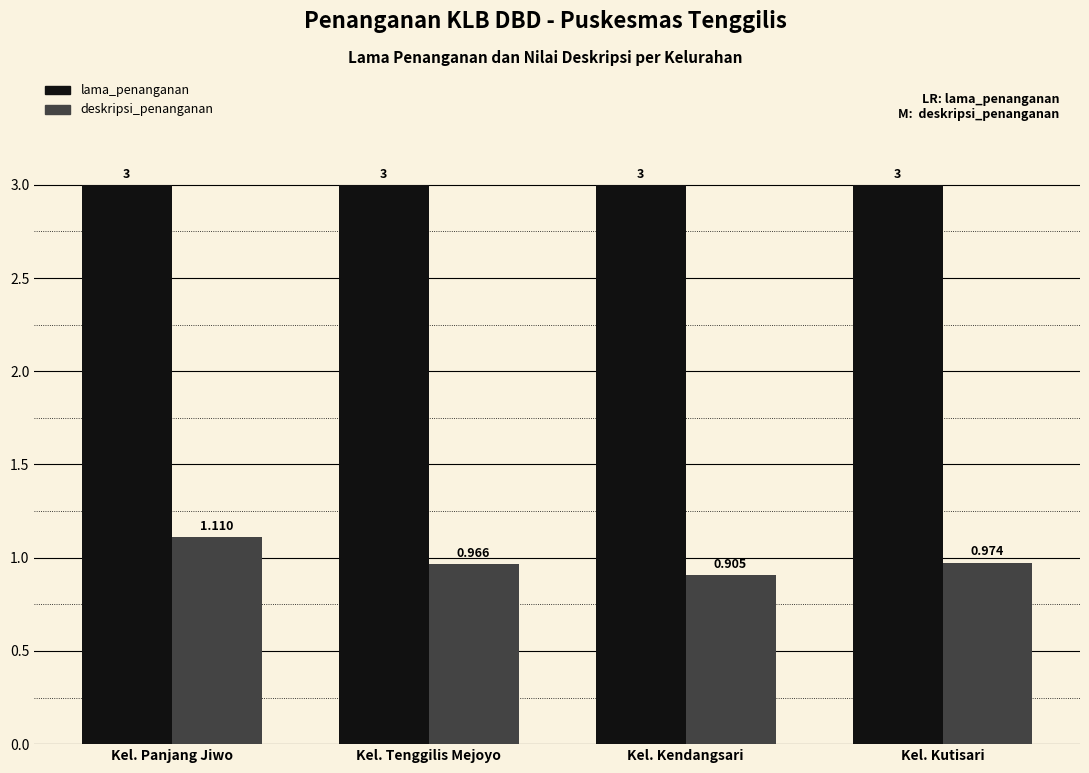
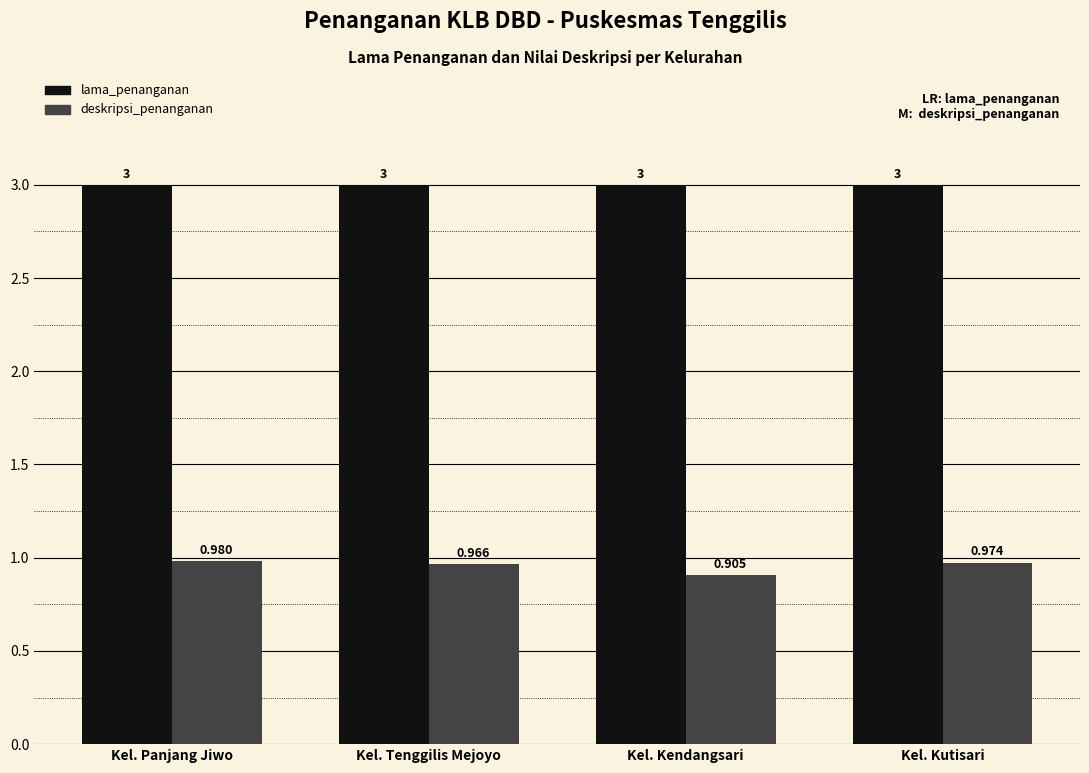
  {
    "lama_penanganan": {
      "Kel. Panjang Jiwo": 3,
      "Kel. Tenggilis Mejoyo": 3,
      "Kel. Kendangsari": 3,
      "Kel. Kutisari": 3
    },
    "deskripsi_penanganan": {
-     "Kel. Panjang Jiwo": 1.110,
+     "Kel. Panjang Jiwo": 0.980,
      "Kel. Tenggilis Mejoyo": 0.966,
      "Kel. Kendangsari": 0.905,
      "Kel. Kutisari": 0.974
    }
  }
